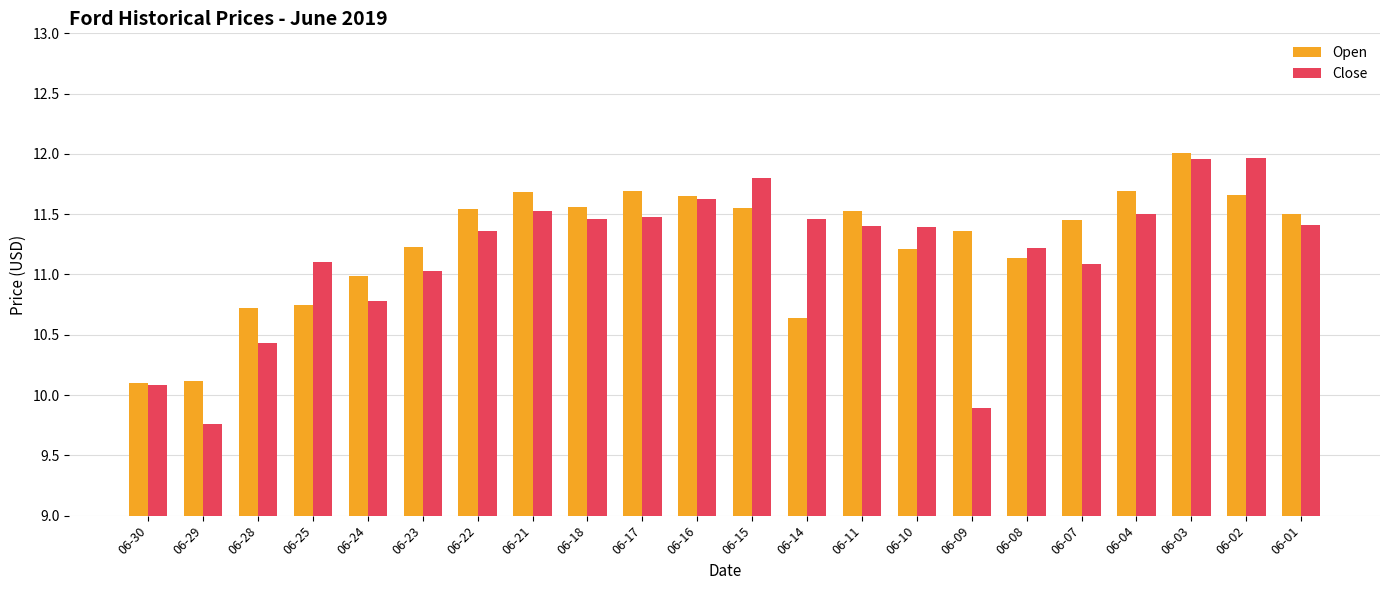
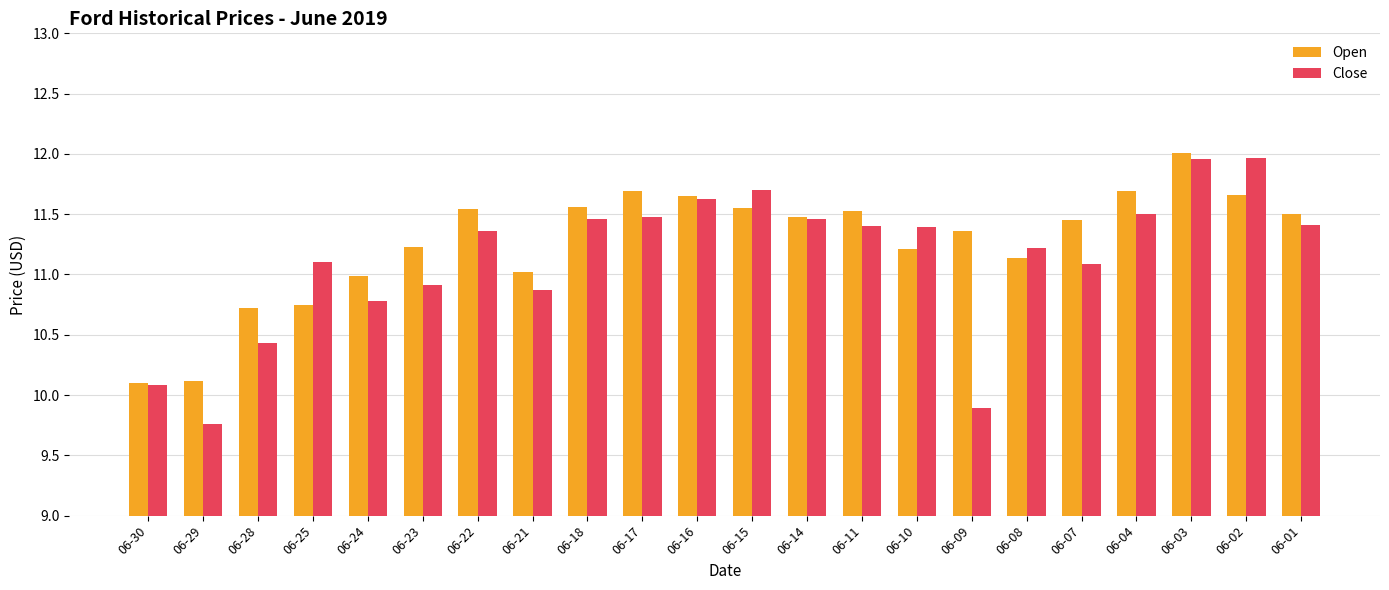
  {
    "Open": {
      "06-30": 10.10,
      "06-29": 10.12,
      "06-28": 10.72,
      "06-25": 10.75,
      "06-24": 10.99,
      "06-23": 11.23,
      "06-22": 11.54,
-     "06-21": 11.68,
+     "06-21": 11.02,
      "06-18": 11.56,
      "06-17": 11.69,
      "06-16": 11.65,
      "06-15": 11.55,
-     "06-14": 10.64,
+     "06-14": 11.48,
      "06-11": 11.53,
      "06-10": 11.21,
      "06-09": 11.36,
      "06-08": 11.14,
      "06-07": 11.45,
      "06-04": 11.69,
      "06-03": 12.01,
      "06-02": 11.66,
      "06-01": 11.50
    },
    "Close": {
      "06-30": 10.08,
      "06-29": 9.76,
      "06-28": 10.43,
      "06-25": 11.10,
      "06-24": 10.78,
-     "06-23": 11.03,
+     "06-23": 10.91,
      "06-22": 11.36,
-     "06-21": 11.53,
+     "06-21": 10.87,
      "06-18": 11.46,
      "06-17": 11.48,
      "06-16": 11.63,
-     "06-15": 11.8,
+     "06-15": 11.7,
      "06-14": 11.46,
      "06-11": 11.40,
      "06-10": 11.39,
      "06-09": 9.89,
      "06-08": 11.22,
      "06-07": 11.09,
      "06-04": 11.50,
      "06-03": 11.96,
      "06-02": 11.97,
      "06-01": 11.41
    }
  }
